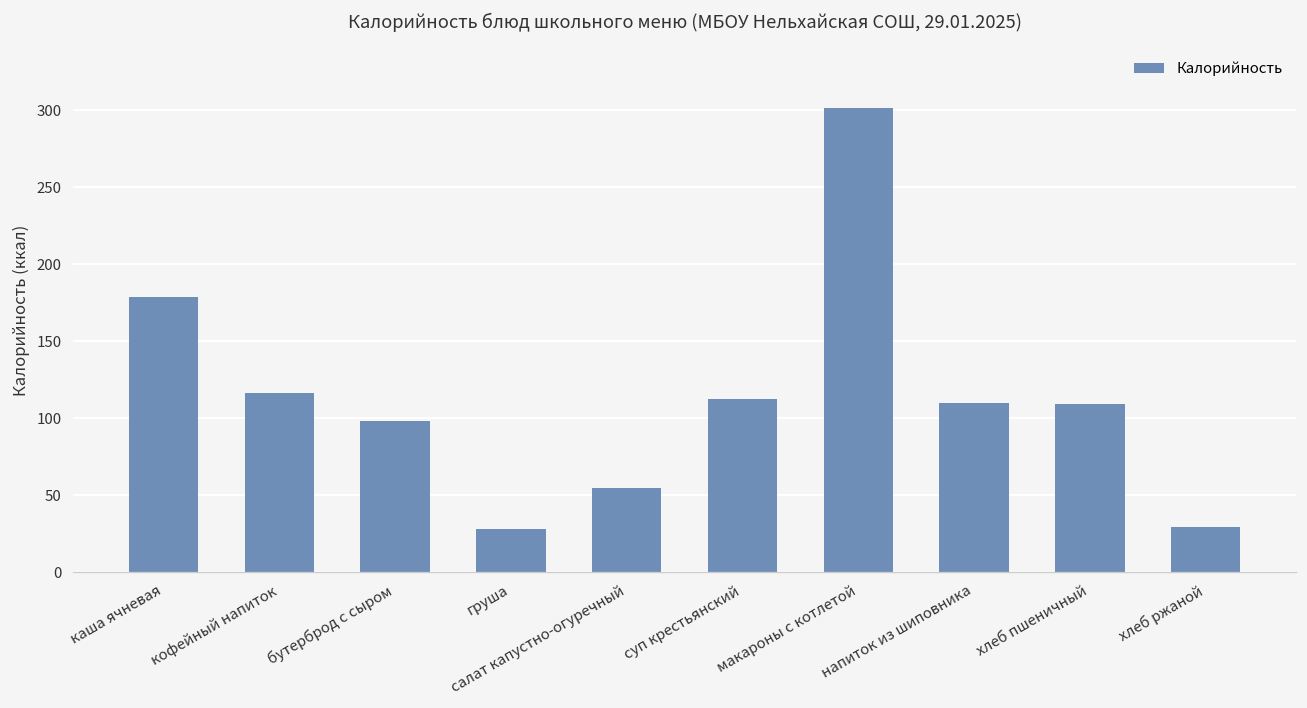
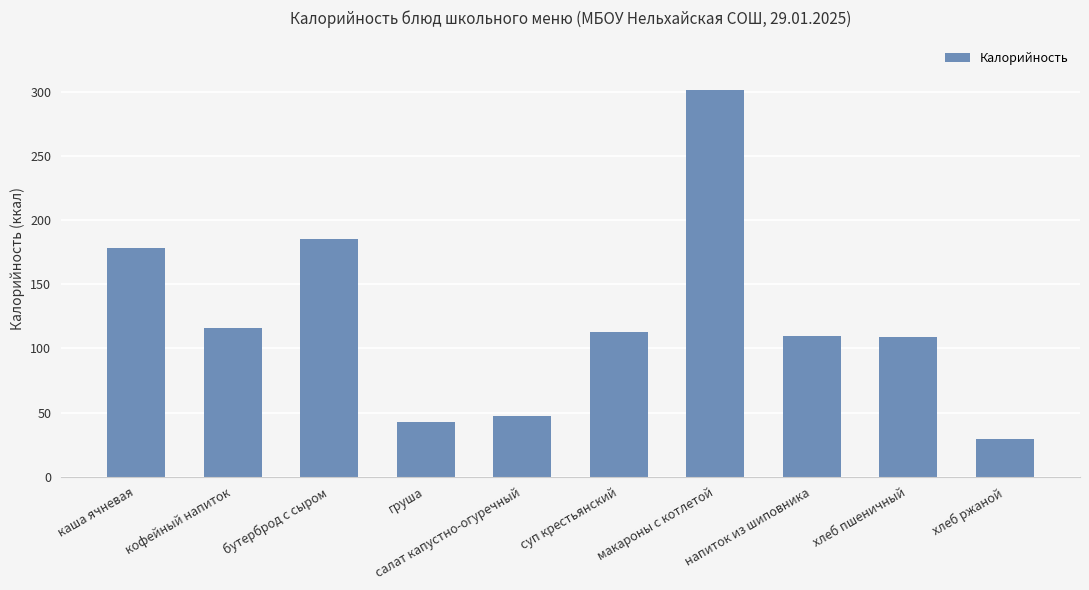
  {
    "каша ячневая": 179,
    "кофейный напиток": 116,
-   "бутерброд с сыром": 98,
-   "груша": 28,
-   "салат капустно-огуречный": 54,
+   "бутерброд с сыром": 185,
+   "груша": 43,
+   "салат капустно-огуречный": 47,
    "суп крестьянский": 112,
    "макароны с котлетой": 301,
    "напиток из шиповника": 110,
    "хлеб пшеничный": 109,
    "хлеб ржаной": 29
  }
